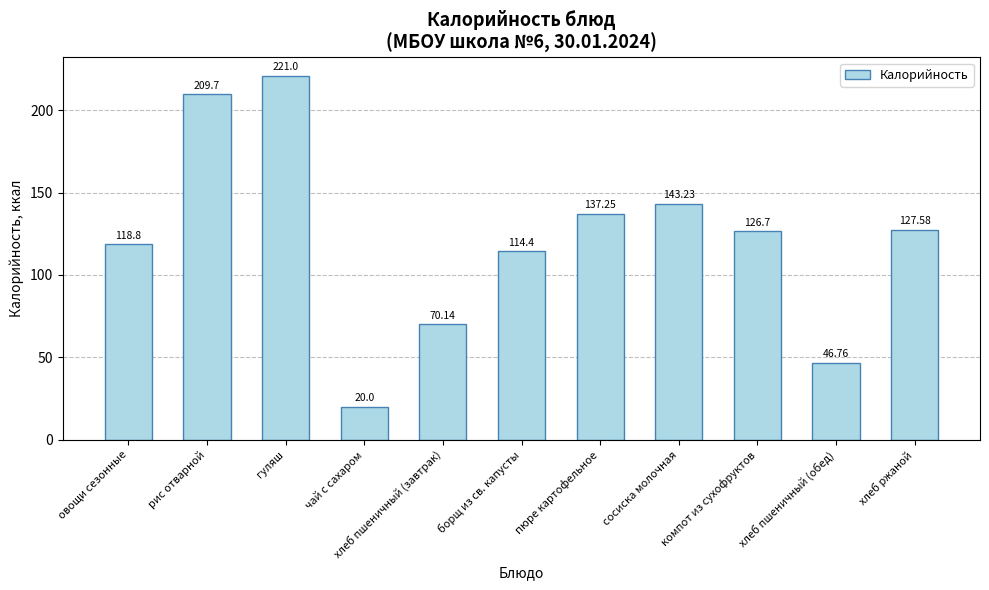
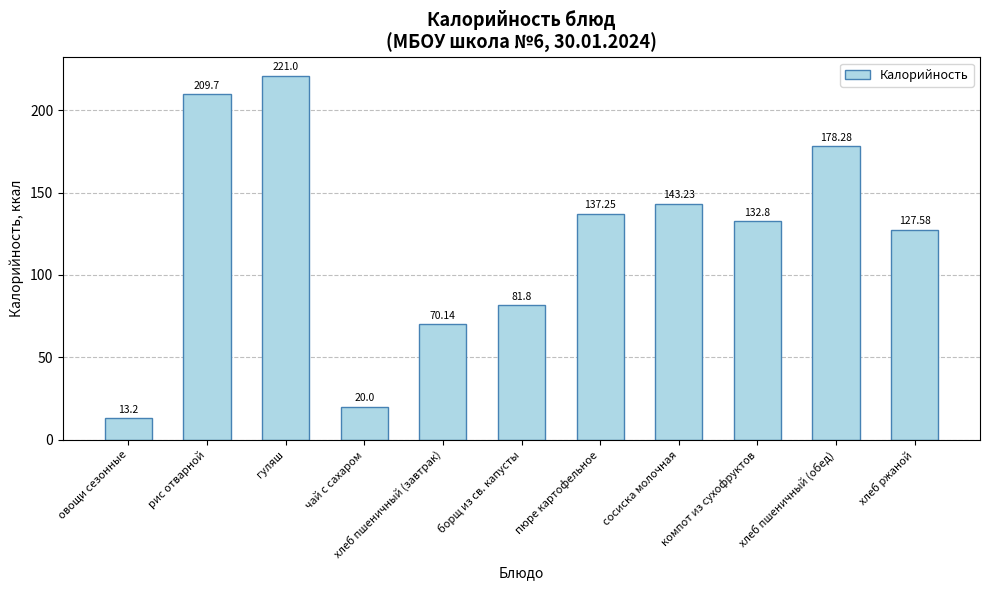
  {
-   "овощи сезонные": 118.8,
+   "овощи сезонные": 13.2,
    "рис отварной": 209.7,
    "гуляш": 221.0,
    "чай с сахаром": 20.0,
    "хлеб пшеничный (завтрак)": 70.14,
-   "борщ из св. капусты": 114.4,
+   "борщ из св. капусты": 81.8,
    "пюре картофельное": 137.25,
    "сосиска молочная": 143.23,
-   "компот из сухофруктов": 126.7,
-   "хлеб пшеничный (обед)": 46.76,
+   "компот из сухофруктов": 132.8,
+   "хлеб пшеничный (обед)": 178.28,
    "хлеб ржаной": 127.58
  }
